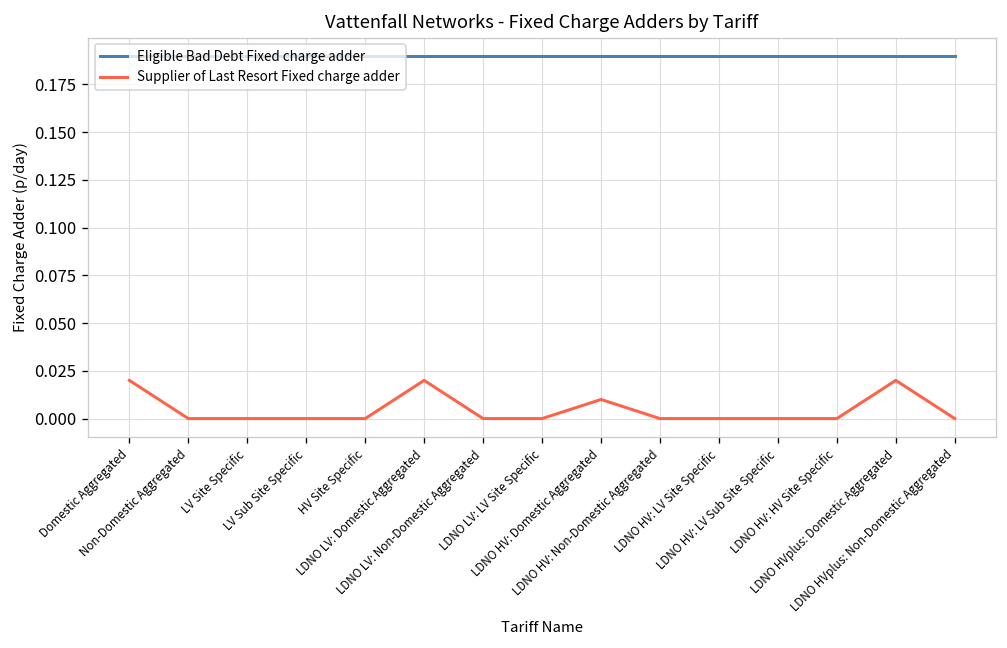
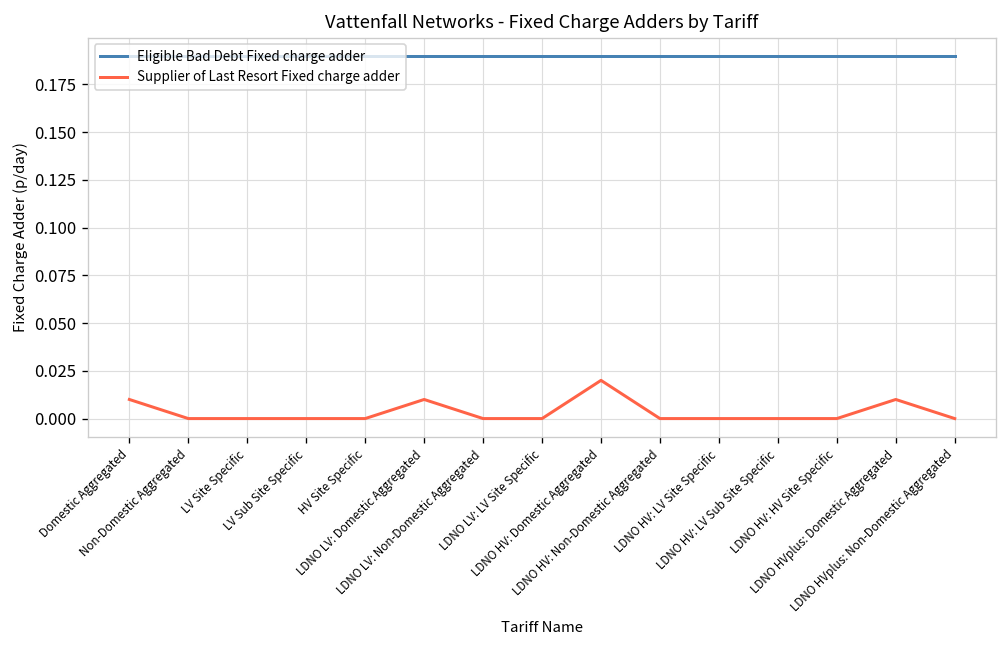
  {
    "Eligible Bad Debt Fixed charge adder": {
      "LDNO LV: Domestic Aggregated": 0.19,
      "LDNO LV: Non-Domestic Aggregated": 0.19,
      "LDNO LV: LV Site Specific": 0.19,
      "LDNO HV: Domestic Aggregated": 0.19,
      "LDNO HV: Non-Domestic Aggregated": 0.19,
      "LDNO HV: LV Site Specific": 0.19,
      "LDNO HV: LV Sub Site Specific": 0.19,
      "LDNO HV: HV Site Specific": 0.19,
      "LDNO HVplus: Domestic Aggregated": 0.19,
      "LDNO HVplus: Non-Domestic Aggregated": 0.19
    },
    "Supplier of Last Resort Fixed charge adder": {
-     "Domestic Aggregated": 0.02,
+     "Domestic Aggregated": 0.01,
      "Non-Domestic Aggregated": 0.00,
      "LV Site Specific": 0.00,
      "LV Sub Site Specific": 0.00,
      "HV Site Specific": 0.00,
-     "LDNO LV: Domestic Aggregated": 0.02,
+     "LDNO LV: Domestic Aggregated": 0.01,
      "LDNO LV: Non-Domestic Aggregated": 0.00,
      "LDNO LV: LV Site Specific": 0.00,
-     "LDNO HV: Domestic Aggregated": 0.01,
+     "LDNO HV: Domestic Aggregated": 0.02,
      "LDNO HV: Non-Domestic Aggregated": 0.00,
      "LDNO HV: LV Site Specific": 0.00,
      "LDNO HV: LV Sub Site Specific": 0.00,
      "LDNO HV: HV Site Specific": 0.00,
-     "LDNO HVplus: Domestic Aggregated": 0.02,
+     "LDNO HVplus: Domestic Aggregated": 0.01,
      "LDNO HVplus: Non-Domestic Aggregated": 0.00
    }
  }
